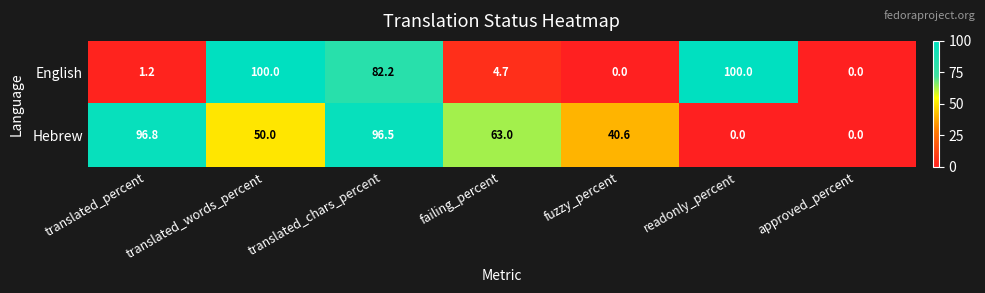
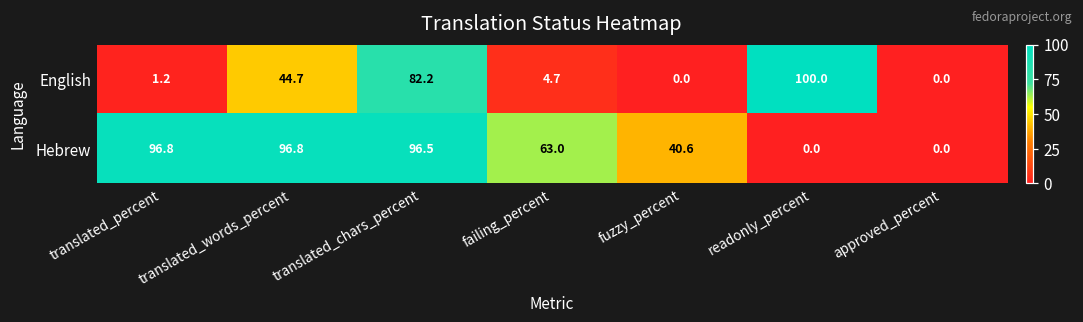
  {
    "English": {
      "translated_percent": 1.2,
-     "translated_words_percent": 100.0,
+     "translated_words_percent": 44.7,
      "translated_chars_percent": 82.2,
      "failing_percent": 4.7,
      "fuzzy_percent": 0.0,
      "readonly_percent": 100.0,
      "approved_percent": 0.0
    },
    "Hebrew": {
      "translated_percent": 96.8,
-     "translated_words_percent": 50.0,
+     "translated_words_percent": 96.8,
      "translated_chars_percent": 96.5,
      "failing_percent": 63.0,
      "fuzzy_percent": 40.6,
      "readonly_percent": 0.0,
      "approved_percent": 0.0
    }
  }
